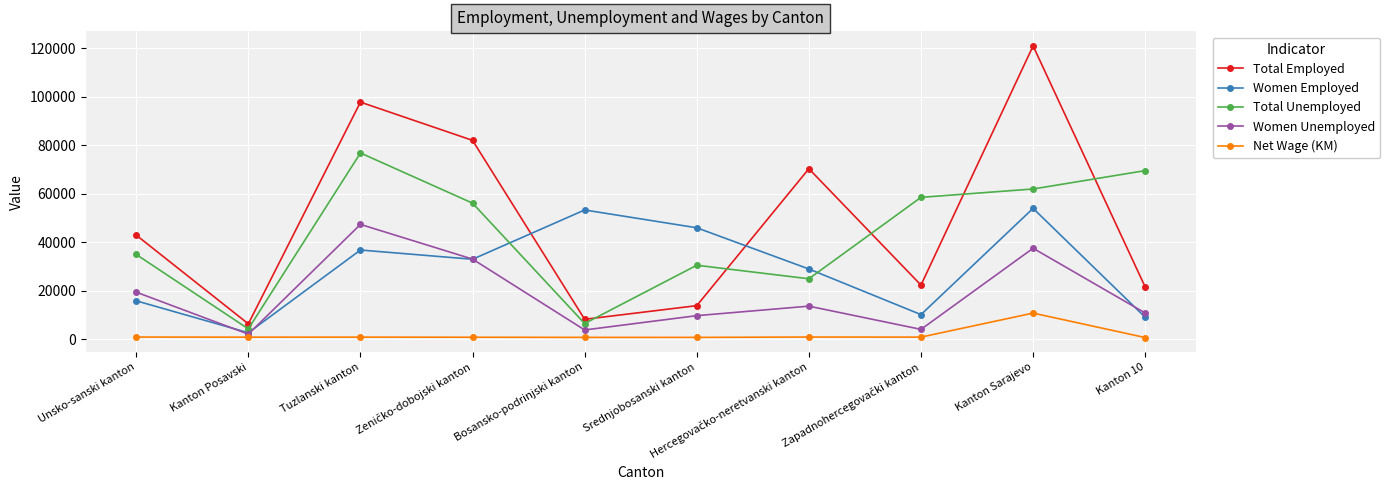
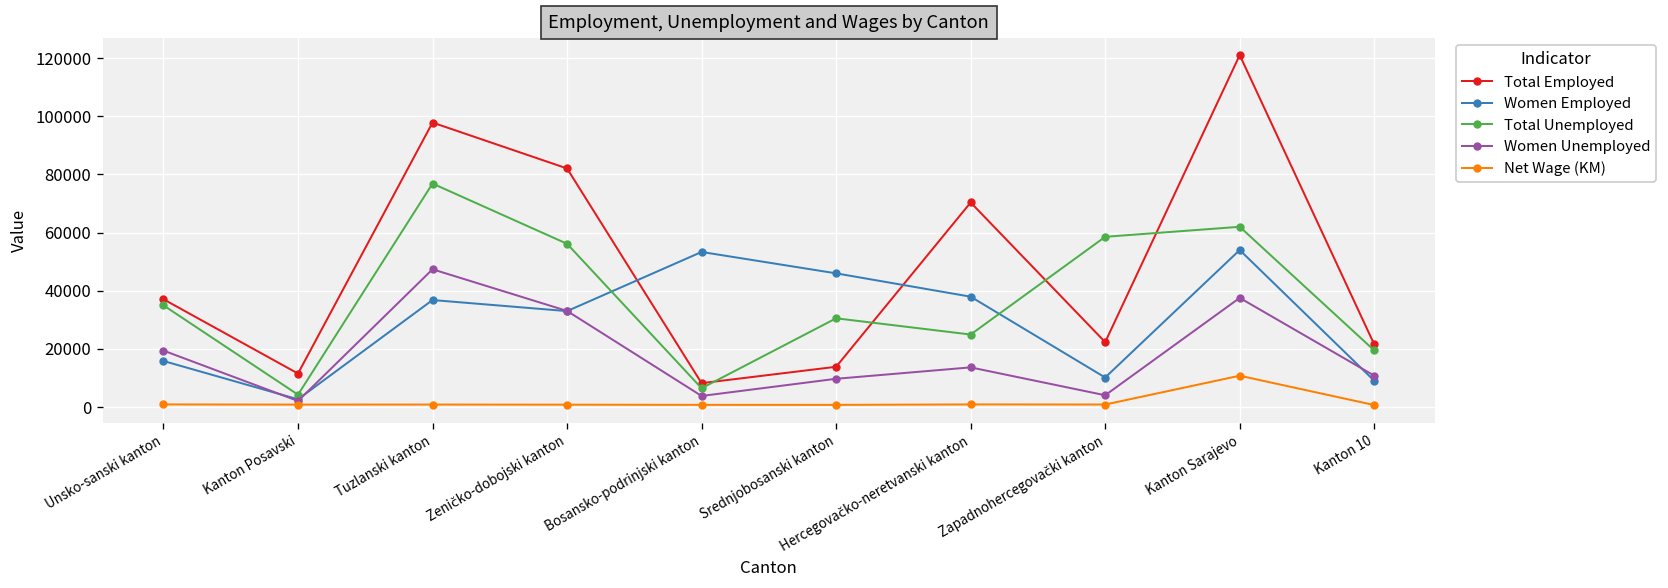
  {
    "Total Employed": {
-     "Unsko-sanski kanton": 43000,
-     "Kanton Posavski": 6000,
+     "Unsko-sanski kanton": 37000,
+     "Kanton Posavski": 12000,
      "Tuzlanski kanton": 98000,
      "Zeničko-dobojski kanton": 82000,
      "Bosansko-podrinjski kanton": 8000,
      "Srednjobosanski kanton": 14000,
      "Hercegovačko-neretvanski kanton": 70000,
      "Zapadnohercegovački kanton": 22000,
      "Kanton Sarajevo": 121000,
      "Kanton 10": 22000
    },
    "Women Employed": {
      "Unsko-sanski kanton": 16000,
      "Tuzlanski kanton": 37000,
      "Bosansko-podrinjski kanton": 53000,
      "Srednjobosanski kanton": 46000,
-     "Hercegovačko-neretvanski kanton": 29000,
+     "Hercegovačko-neretvanski kanton": 38000,
      "Zapadnohercegovački kanton": 10000,
      "Kanton Sarajevo": 54000,
      "Kanton 10": 9000
    },
    "Total Unemployed": {
      "Unsko-sanski kanton": 35000,
      "Kanton Posavski": 4000,
      "Tuzlanski kanton": 77000,
      "Zeničko-dobojski kanton": 56000,
      "Bosansko-podrinjski kanton": 6000,
      "Srednjobosanski kanton": 31000,
      "Hercegovačko-neretvanski kanton": 25000,
      "Zapadnohercegovački kanton": 59000,
      "Kanton Sarajevo": 62000,
-     "Kanton 10": 70000
+     "Kanton 10": 19000
    },
    "Women Unemployed": {
      "Unsko-sanski kanton": 19000,
      "Tuzlanski kanton": 47000,
      "Bosansko-podrinjski kanton": 4000,
      "Srednjobosanski kanton": 10000,
      "Hercegovačko-neretvanski kanton": 14000,
      "Zapadnohercegovački kanton": 4000,
      "Kanton Sarajevo": 38000,
      "Kanton 10": 11000
    },
    "Net Wage (KM)": {
      "Unsko-sanski kanton": 1000,
      "Kanton Posavski": 1000,
      "Tuzlanski kanton": 1000,
      "Zeničko-dobojski kanton": 1000,
      "Bosansko-podrinjski kanton": 1000,
      "Srednjobosanski kanton": 1000,
      "Hercegovačko-neretvanski kanton": 1000,
      "Zapadnohercegovački kanton": 1000,
      "Kanton Sarajevo": 11000,
      "Kanton 10": 1000
    }
  }
